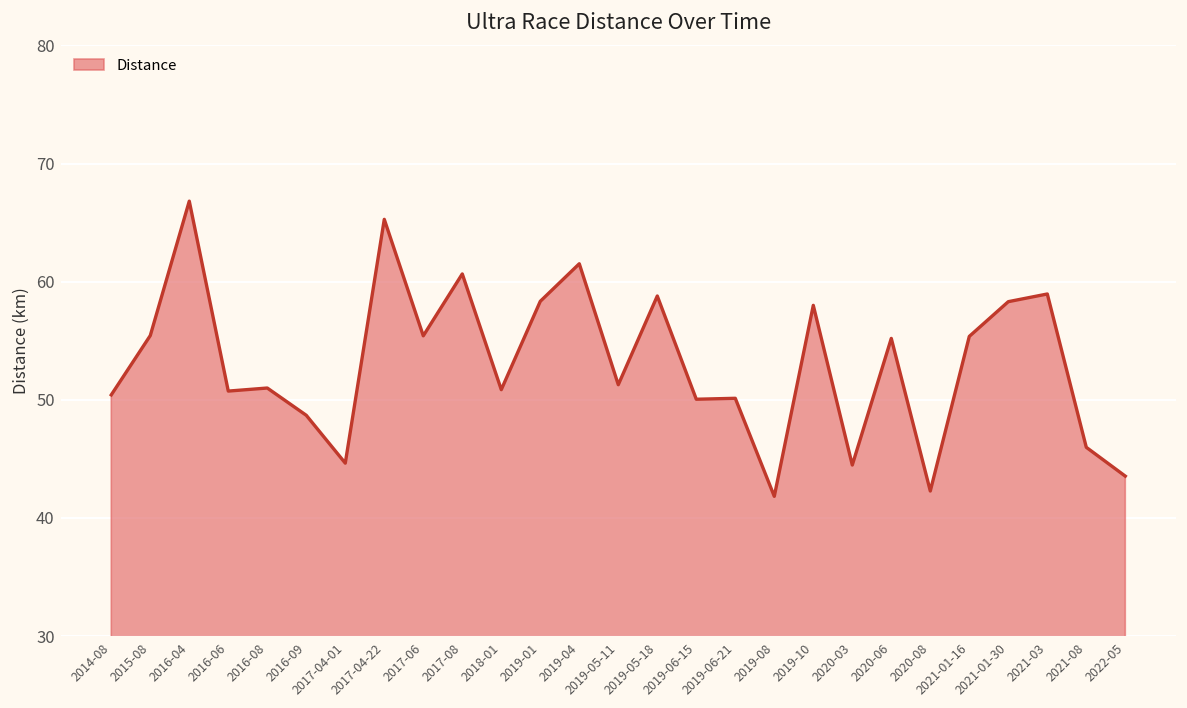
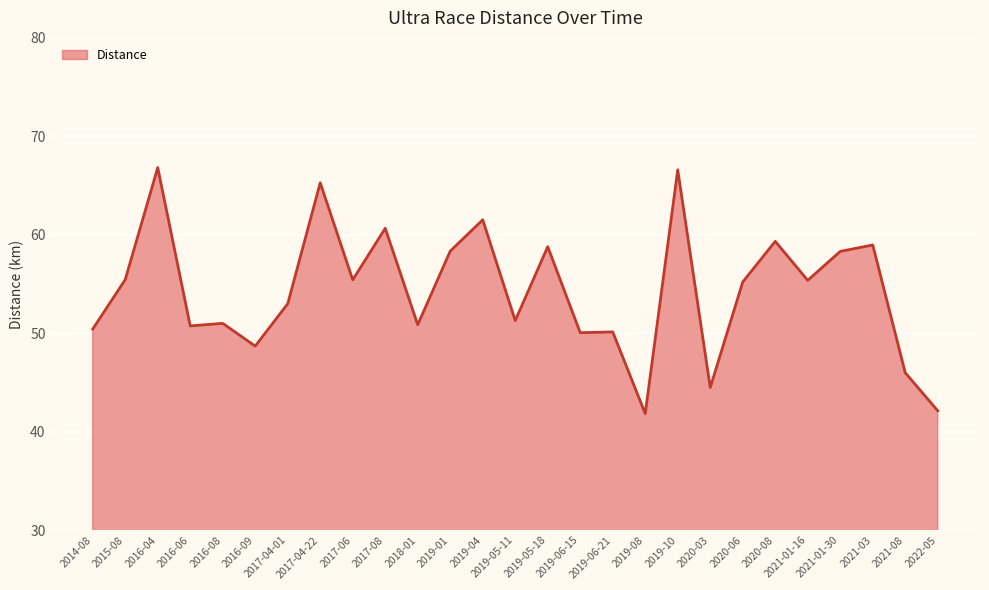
  {
    "2014-08": 50,
    "2015-08": 55,
    "2016-04": 67,
    "2016-06": 51,
    "2016-08": 51,
    "2016-09": 49,
-   "2017-04-01": 45,
+   "2017-04-01": 53,
    "2017-04-22": 65,
    "2017-06": 55,
    "2017-08": 61,
    "2018-01": 51,
    "2019-01": 58,
    "2019-04": 62,
    "2019-05-11": 51,
    "2019-05-18": 59,
    "2019-06-15": 50,
    "2019-06-21": 50,
    "2019-08": 42,
-   "2019-10": 58,
+   "2019-10": 67,
    "2020-03": 44,
    "2020-06": 55,
-   "2020-08": 42,
+   "2020-08": 59,
    "2021-01-16": 55,
    "2021-01-30": 58,
    "2021-03": 59,
    "2021-08": 46,
-   "2022-05": 44
+   "2022-05": 42
  }
